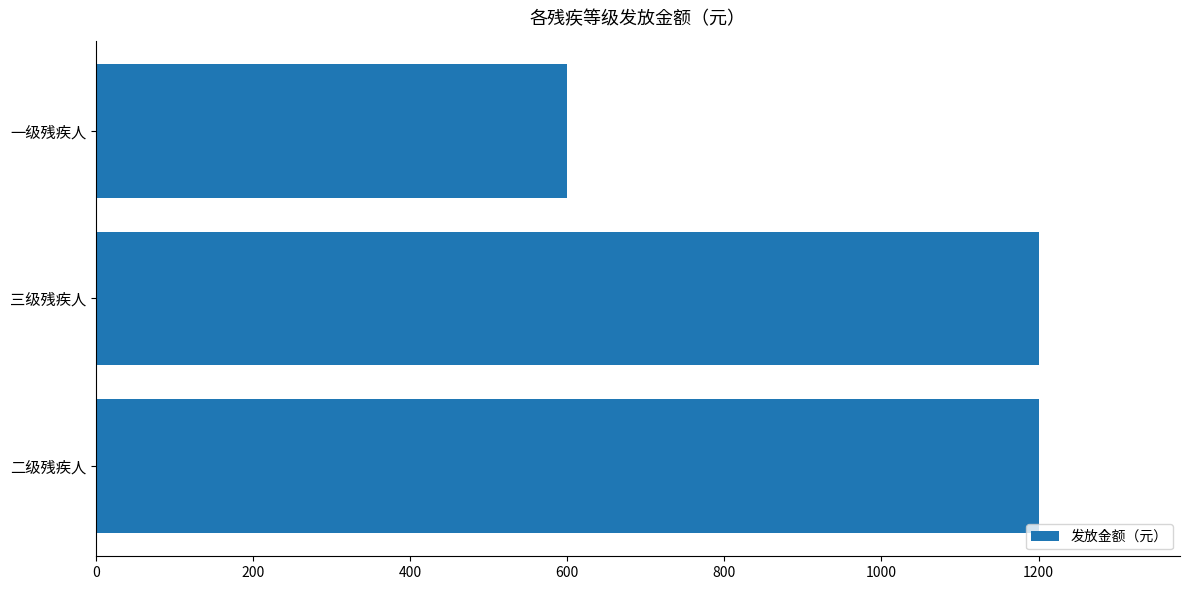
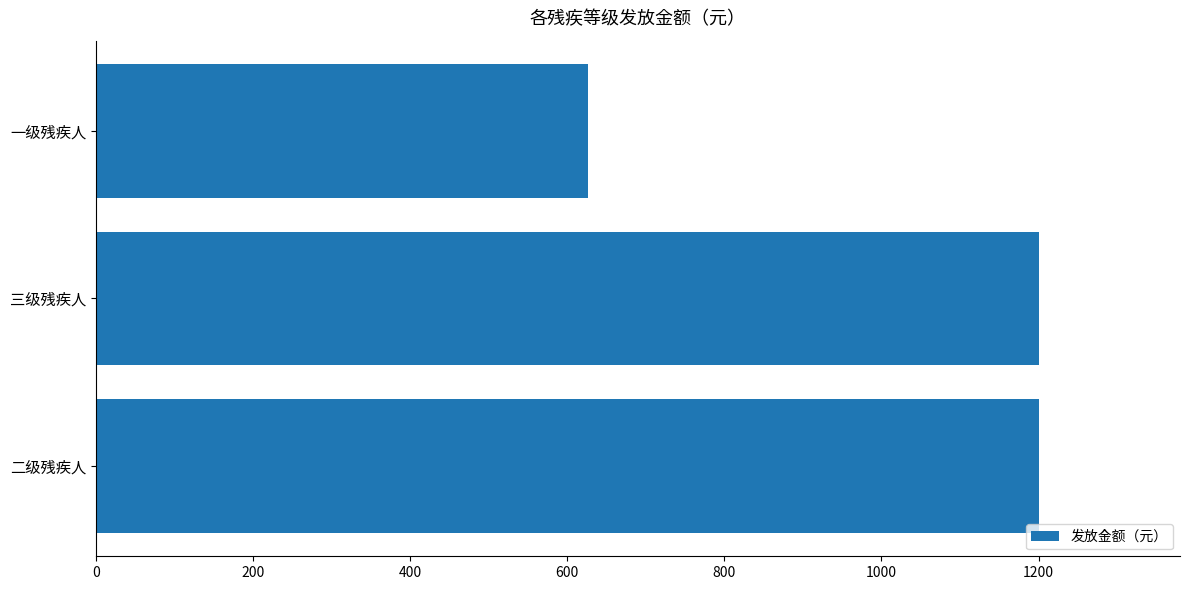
  {
-   "一级残疾人": 600,
+   "一级残疾人": 630,
    "三级残疾人": 1200,
    "二级残疾人": 1200
  }
